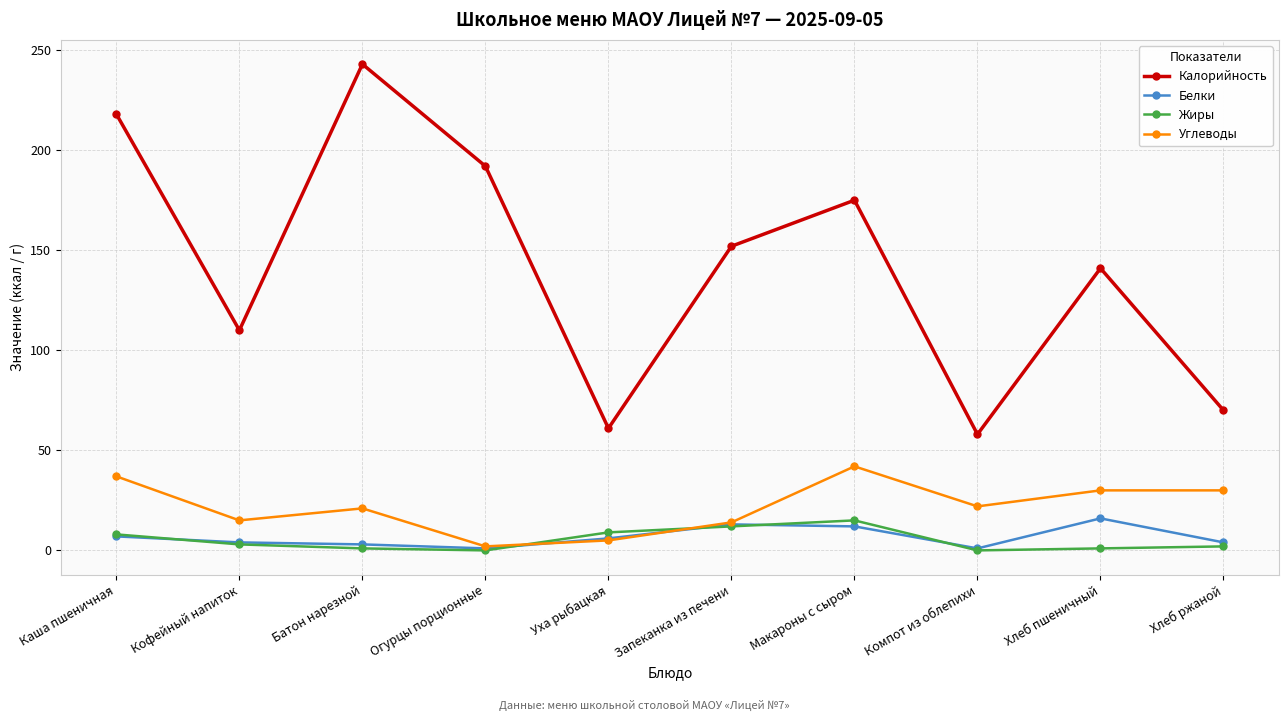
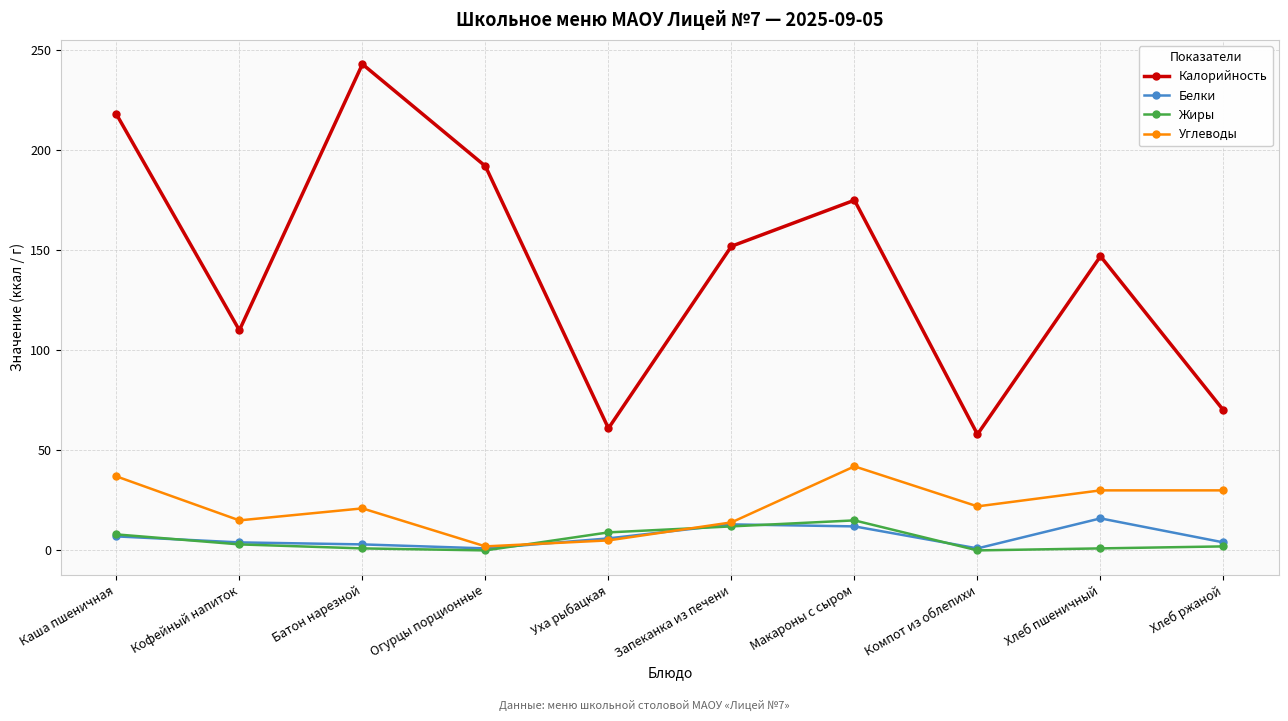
  {
    "Калорийность": {
      "Каша пшеничная": 218,
      "Кофейный напиток": 110,
      "Батон нарезной": 243,
      "Огурцы порционные": 192,
      "Уха рыбацкая": 61,
      "Запеканка из печени": 152,
      "Макароны с сыром": 175,
      "Компот из облепихи": 58,
-     "Хлеб пшеничный": 141,
+     "Хлеб пшеничный": 147,
      "Хлеб ржаной": 70
    },
    "Белки": {
      "Батон нарезной": 3,
      "Макароны с сыром": 12,
      "Хлеб пшеничный": 16,
      "Хлеб ржаной": 4
    },
    "Жиры": {
      "Батон нарезной": 1,
      "Уха рыбацкая": 9,
      "Макароны с сыром": 15,
      "Хлеб пшеничный": 1,
      "Хлеб ржаной": 2
    },
    "Углеводы": {
      "Каша пшеничная": 37,
      "Кофейный напиток": 15,
      "Батон нарезной": 21,
      "Макароны с сыром": 42,
      "Компот из облепихи": 22,
      "Хлеб пшеничный": 30,
      "Хлеб ржаной": 30
    }
  }
